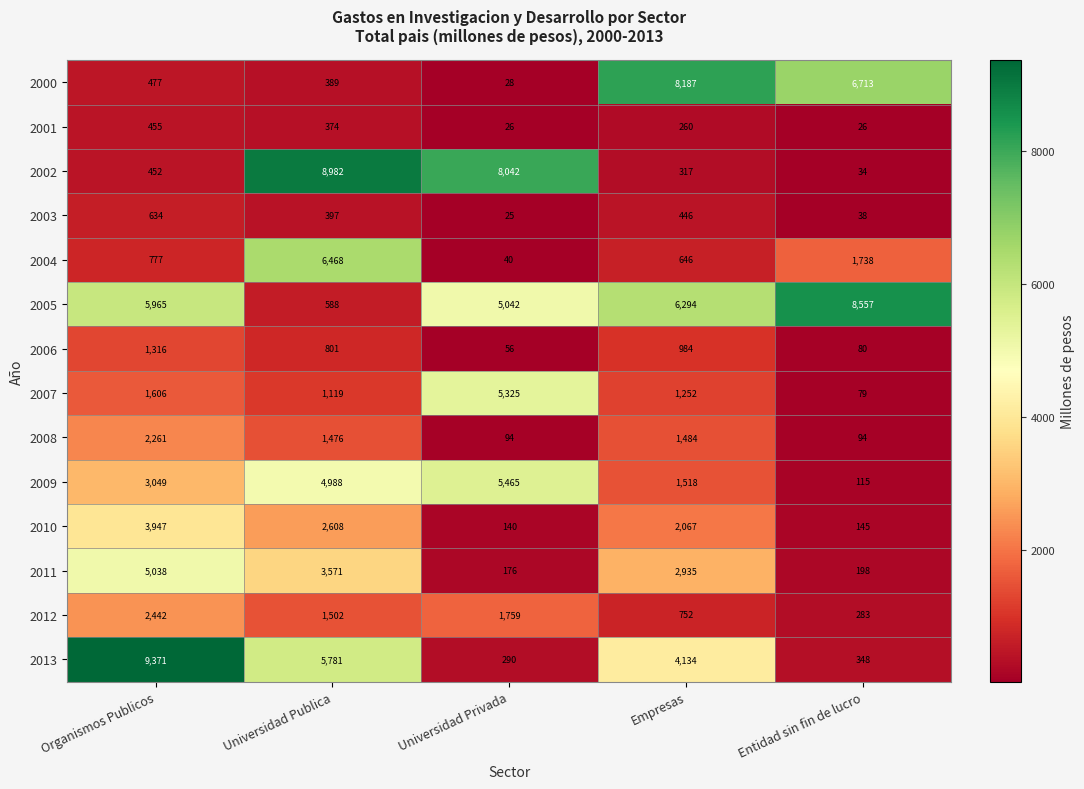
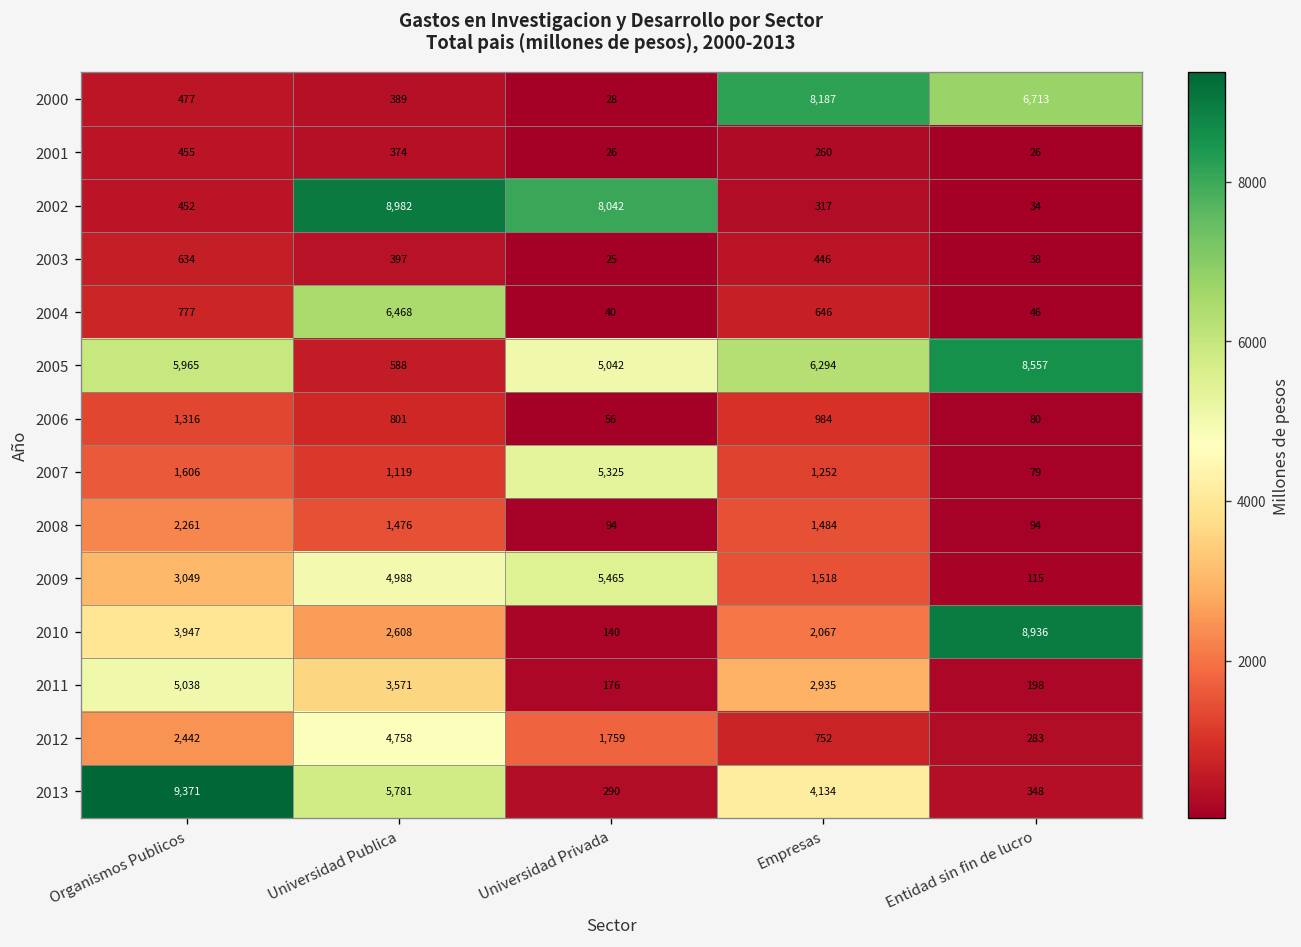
  {
    "2000": {
      "Organismos Publicos": "477",
      "Universidad Publica": "389",
      "Universidad Privada": "28",
      "Empresas": "8,187",
      "Entidad sin fin de lucro": "6,713"
    },
    "2001": {
      "Organismos Publicos": "455",
      "Universidad Publica": "374",
      "Universidad Privada": "26",
      "Empresas": "260",
      "Entidad sin fin de lucro": "26"
    },
    "2002": {
      "Organismos Publicos": "452",
      "Universidad Publica": "8,982",
      "Universidad Privada": "8,042",
      "Empresas": "317",
      "Entidad sin fin de lucro": "34"
    },
    "2003": {
      "Organismos Publicos": "634",
      "Universidad Publica": "397",
      "Universidad Privada": "25",
      "Empresas": "446",
      "Entidad sin fin de lucro": "38"
    },
    "2004": {
      "Organismos Publicos": "777",
      "Universidad Publica": "6,468",
      "Universidad Privada": "40",
      "Empresas": "646",
-     "Entidad sin fin de lucro": "1,738"
+     "Entidad sin fin de lucro": "46"
    },
    "2005": {
      "Organismos Publicos": "5,965",
      "Universidad Publica": "588",
      "Universidad Privada": "5,042",
      "Empresas": "6,294",
      "Entidad sin fin de lucro": "8,557"
    },
    "2006": {
      "Organismos Publicos": "1,316",
      "Universidad Publica": "801",
      "Universidad Privada": "56",
      "Empresas": "984",
      "Entidad sin fin de lucro": "80"
    },
    "2007": {
      "Organismos Publicos": "1,606",
      "Universidad Publica": "1,119",
      "Universidad Privada": "5,325",
      "Empresas": "1,252",
      "Entidad sin fin de lucro": "79"
    },
    "2008": {
      "Organismos Publicos": "2,261",
      "Universidad Publica": "1,476",
      "Universidad Privada": "94",
      "Empresas": "1,484",
      "Entidad sin fin de lucro": "94"
    },
    "2009": {
      "Organismos Publicos": "3,049",
      "Universidad Publica": "4,988",
      "Universidad Privada": "5,465",
      "Empresas": "1,518",
      "Entidad sin fin de lucro": "115"
    },
    "2010": {
      "Organismos Publicos": "3,947",
      "Universidad Publica": "2,608",
      "Universidad Privada": "140",
      "Empresas": "2,067",
-     "Entidad sin fin de lucro": "145"
+     "Entidad sin fin de lucro": "8,936"
    },
    "2011": {
      "Organismos Publicos": "5,038",
      "Universidad Publica": "3,571",
      "Universidad Privada": "176",
      "Empresas": "2,935",
      "Entidad sin fin de lucro": "198"
    },
    "2012": {
      "Organismos Publicos": "2,442",
-     "Universidad Publica": "1,502",
+     "Universidad Publica": "4,758",
      "Universidad Privada": "1,759",
      "Empresas": "752",
      "Entidad sin fin de lucro": "283"
    },
    "2013": {
      "Organismos Publicos": "9,371",
      "Universidad Publica": "5,781",
      "Universidad Privada": "290",
      "Empresas": "4,134",
      "Entidad sin fin de lucro": "348"
    }
  }
